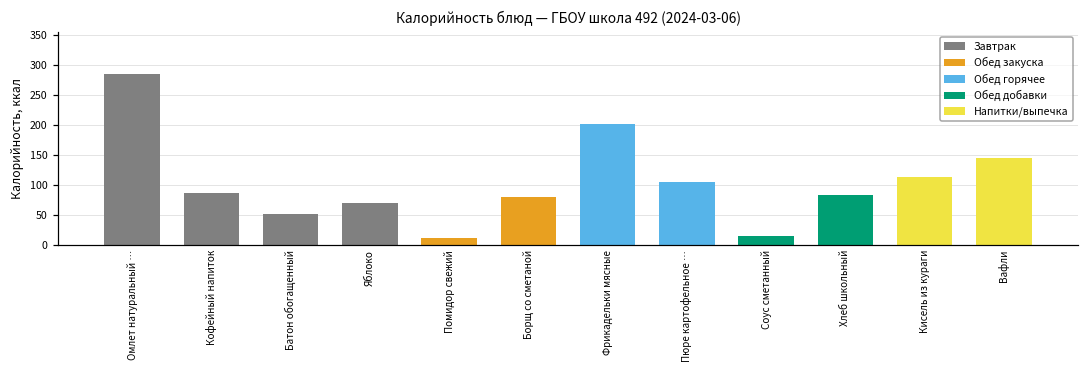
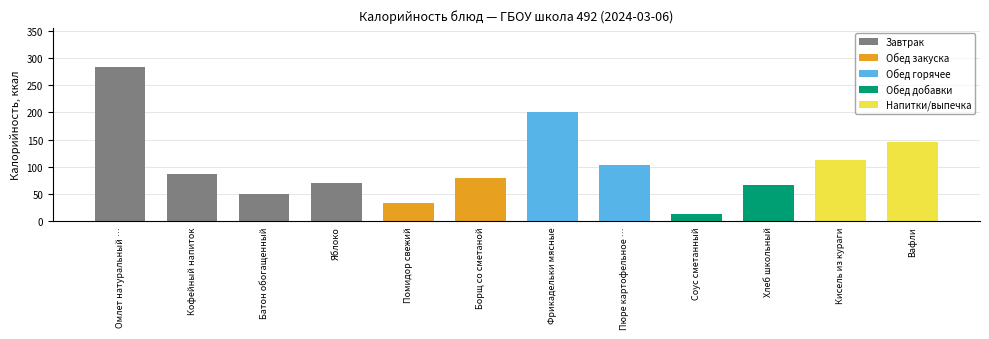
  {
    "Омлет натуральный …": 280,
    "Кофейный напиток": 90,
    "Батон обогащенный": 50,
    "Яблоко": 70,
-   "Помидор свежий": 10,
+   "Помидор свежий": 30,
    "Борщ со сметаной": 80,
    "Фрикадельки мясные": 200,
    "Пюре картофельное …": 100,
    "Соус сметанный": 10,
-   "Хлеб школьный": 80,
+   "Хлеб школьный": 70,
    "Кисель из кураги": 110,
    "Вафли": 150
  }
